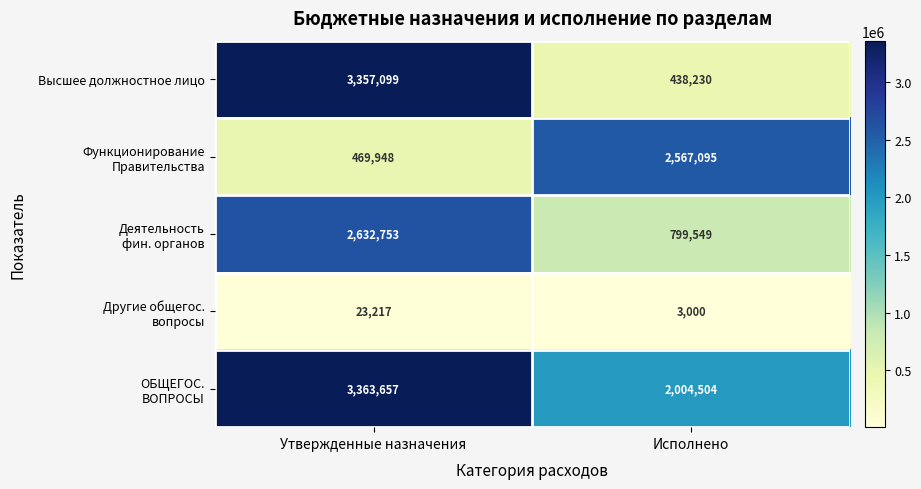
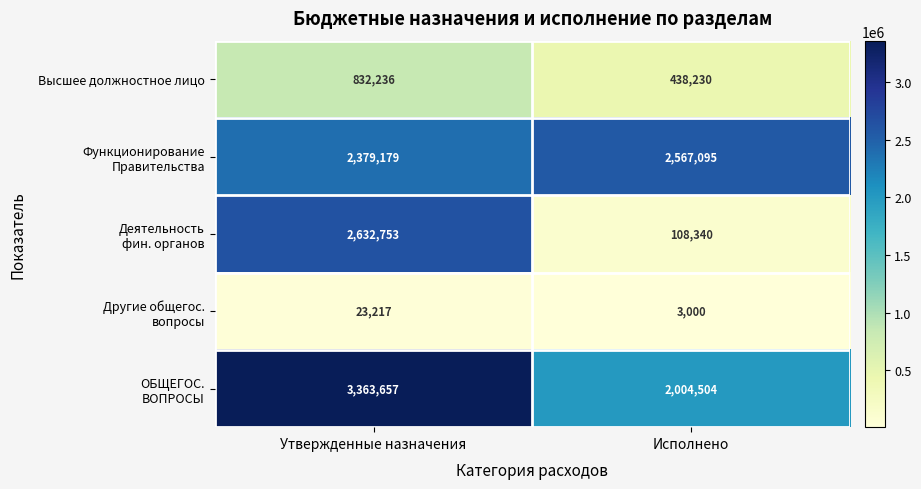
  {
    "Высшее должностное лицо": {
-     "Утвержденные назначения": "3,357,099",
+     "Утвержденные назначения": "832,236",
      "Исполнено": "438,230"
    },
    "Функционирование Правительства": {
-     "Утвержденные назначения": "469,948",
+     "Утвержденные назначения": "2,379,179",
      "Исполнено": "2,567,095"
    },
    "Деятельность фин. органов": {
      "Утвержденные назначения": "2,632,753",
-     "Исполнено": "799,549"
+     "Исполнено": "108,340"
    },
    "Другие общегос. вопросы": {
      "Утвержденные назначения": "23,217",
      "Исполнено": "3,000"
    },
    "ОБЩЕГОС. ВОПРОСЫ": {
      "Утвержденные назначения": "3,363,657",
      "Исполнено": "2,004,504"
    }
  }
